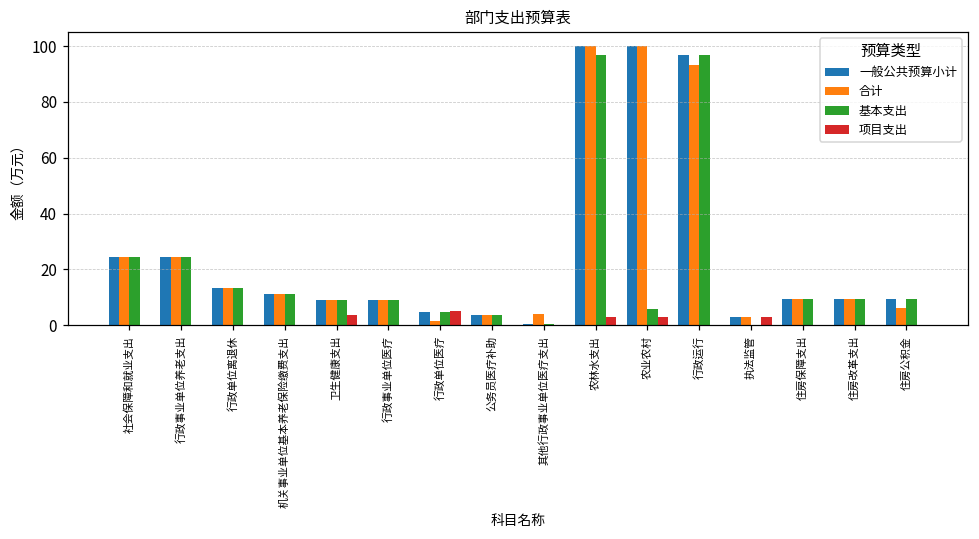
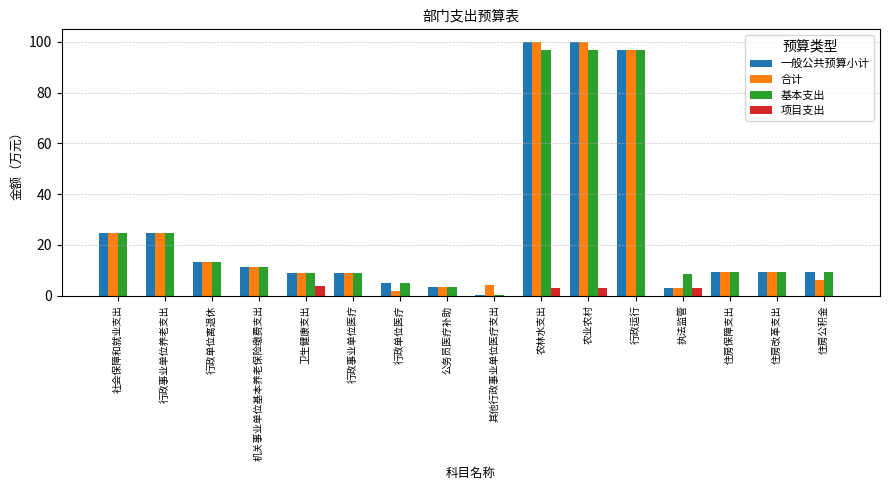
  {
    "一般公共预算小计": {
      "社会保障和就业支出": 25,
      "行政事业单位养老支出": 25,
      "行政单位离退休": 13,
      "机关事业单位基本养老保险缴费支出": 11,
      "卫生健康支出": 9,
      "行政事业单位医疗": 9,
      "行政单位医疗": 5,
      "公务员医疗补助": 4,
      "农林水支出": 100,
      "农业农村": 100,
      "行政运行": 97,
      "执法监管": 3,
      "住房保障支出": 9,
      "住房改革支出": 9,
      "住房公积金": 9
    },
    "合计": {
      "社会保障和就业支出": 25,
      "行政事业单位养老支出": 25,
      "行政单位离退休": 13,
      "机关事业单位基本养老保险缴费支出": 11,
      "卫生健康支出": 9,
      "行政事业单位医疗": 9,
      "行政单位医疗": 2,
      "公务员医疗补助": 4,
      "其他行政事业单位医疗支出": 4,
      "农林水支出": 100,
      "农业农村": 100,
-     "行政运行": 93,
+     "行政运行": 97,
      "执法监管": 3,
      "住房保障支出": 9,
      "住房改革支出": 9,
      "住房公积金": 6
    },
    "基本支出": {
      "社会保障和就业支出": 25,
      "行政事业单位养老支出": 25,
      "行政单位离退休": 13,
      "机关事业单位基本养老保险缴费支出": 11,
      "卫生健康支出": 9,
      "行政事业单位医疗": 9,
      "行政单位医疗": 5,
      "公务员医疗补助": 4,
      "农林水支出": 97,
-     "农业农村": 6,
+     "农业农村": 97,
      "行政运行": 97,
-     "执法监管": 0,
+     "执法监管": 9,
      "住房保障支出": 9,
      "住房改革支出": 9,
      "住房公积金": 9
    },
    "项目支出": {
      "社会保障和就业支出": 0,
      "行政事业单位养老支出": 0,
      "行政单位离退休": 0,
      "机关事业单位基本养老保险缴费支出": 0,
      "卫生健康支出": 4,
      "行政事业单位医疗": 0,
-     "行政单位医疗": 5,
+     "行政单位医疗": 0,
      "公务员医疗补助": 0,
      "其他行政事业单位医疗支出": 0,
      "农林水支出": 3,
      "农业农村": 3,
      "行政运行": 0,
      "执法监管": 3,
      "住房保障支出": 0,
      "住房改革支出": 0,
      "住房公积金": 0
    }
  }
